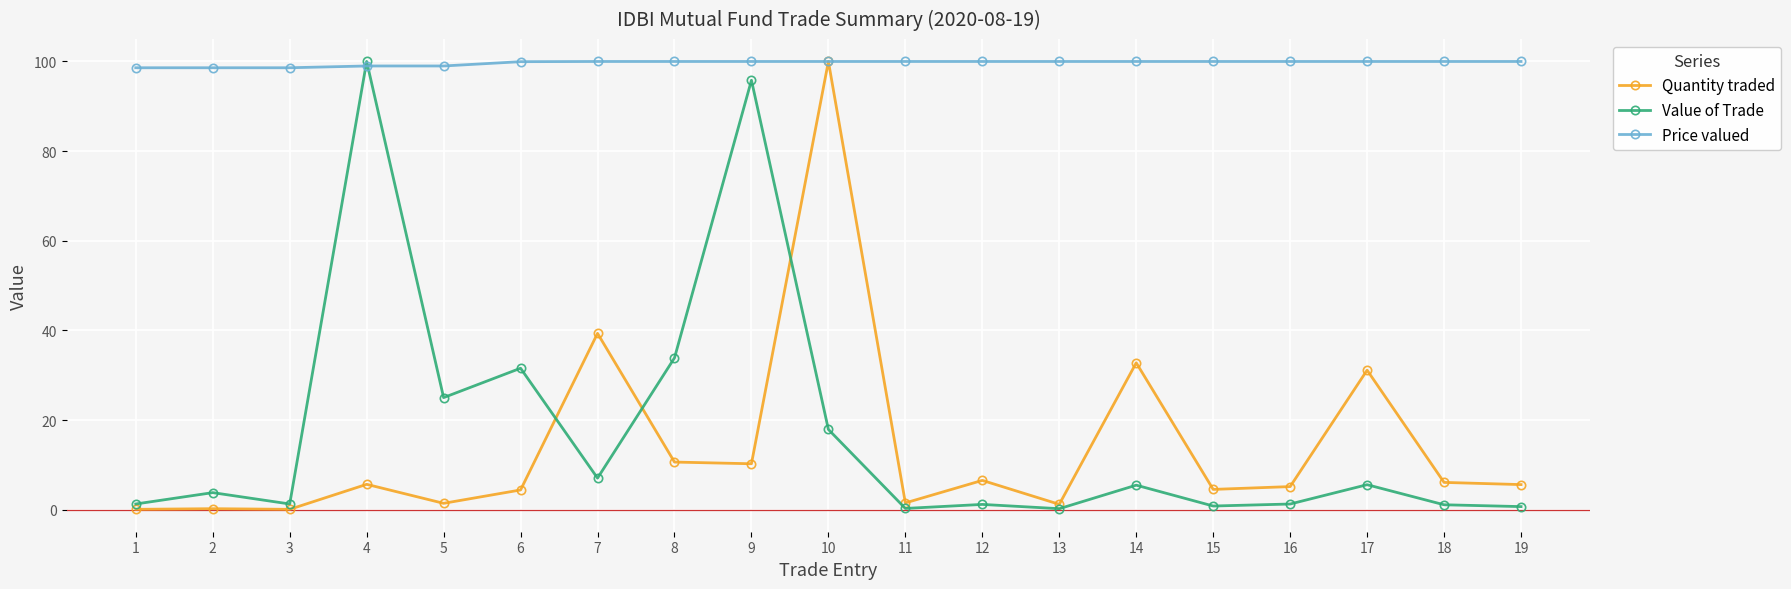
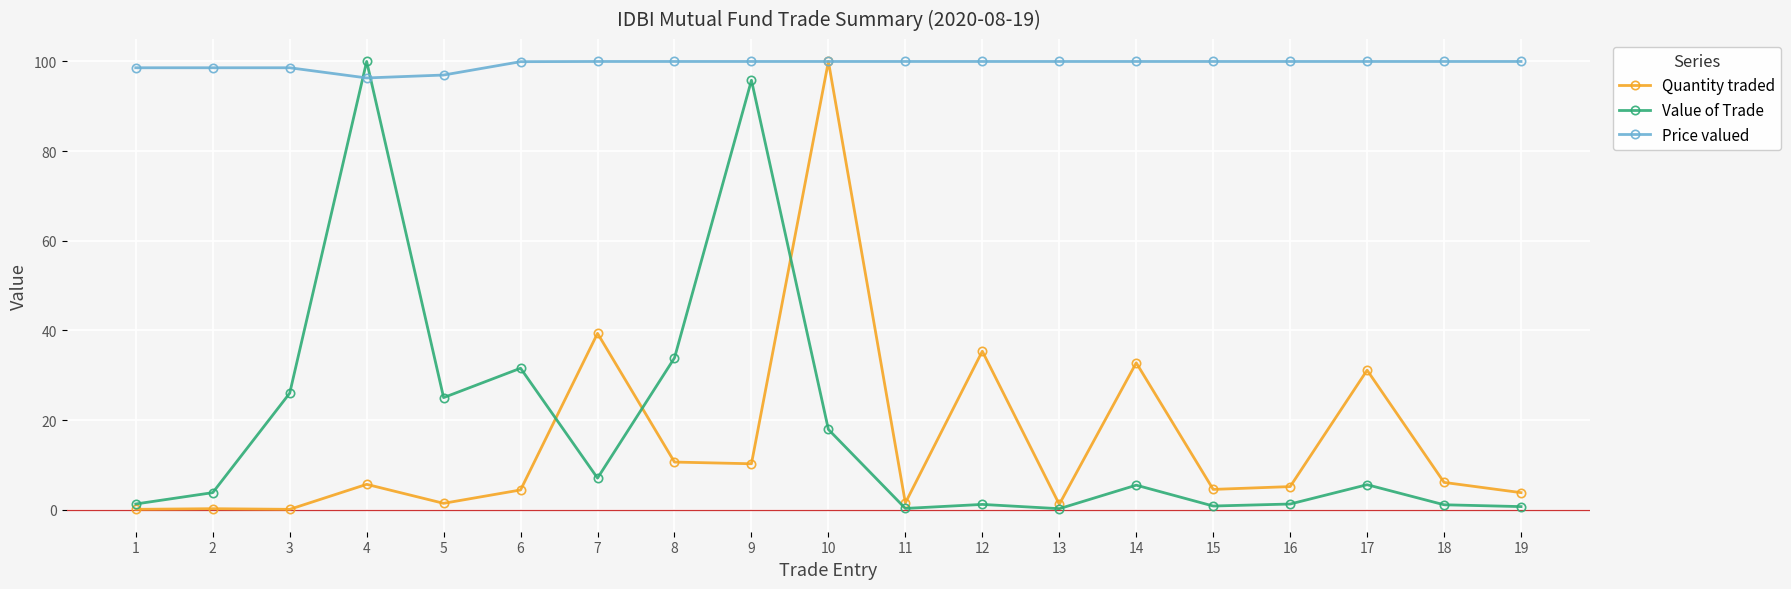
  {
    "Quantity traded": {
      "1": 0,
      "2": 0,
      "3": 0,
      "4": 6,
      "5": 1,
      "6": 4,
      "7": 39,
      "8": 11,
      "9": 10,
      "11": 2,
-     "12": 7,
+     "12": 35,
      "13": 1,
      "14": 33,
      "15": 5,
      "16": 5,
      "17": 31,
      "18": 6,
-     "19": 6
+     "19": 4
    },
    "Value of Trade": {
      "1": 1,
      "2": 4,
-     "3": 1,
+     "3": 26,
      "4": 100,
      "5": 25,
      "6": 32,
      "7": 7,
      "8": 34,
      "9": 96,
      "10": 18,
      "11": 0,
      "12": 1,
      "13": 0,
      "14": 5,
      "15": 1,
      "16": 1,
      "17": 6,
      "18": 1,
      "19": 1
    },
    "Price valued": {
      "1": 99,
      "2": 99,
      "3": 99,
-     "4": 99,
-     "5": 99,
+     "4": 96,
+     "5": 97,
      "6": 100,
      "7": 100,
      "8": 100,
      "9": 100,
      "11": 100,
      "12": 100,
      "13": 100,
      "14": 100,
      "15": 100,
      "16": 100,
      "17": 100,
      "18": 100,
      "19": 100
    }
  }
